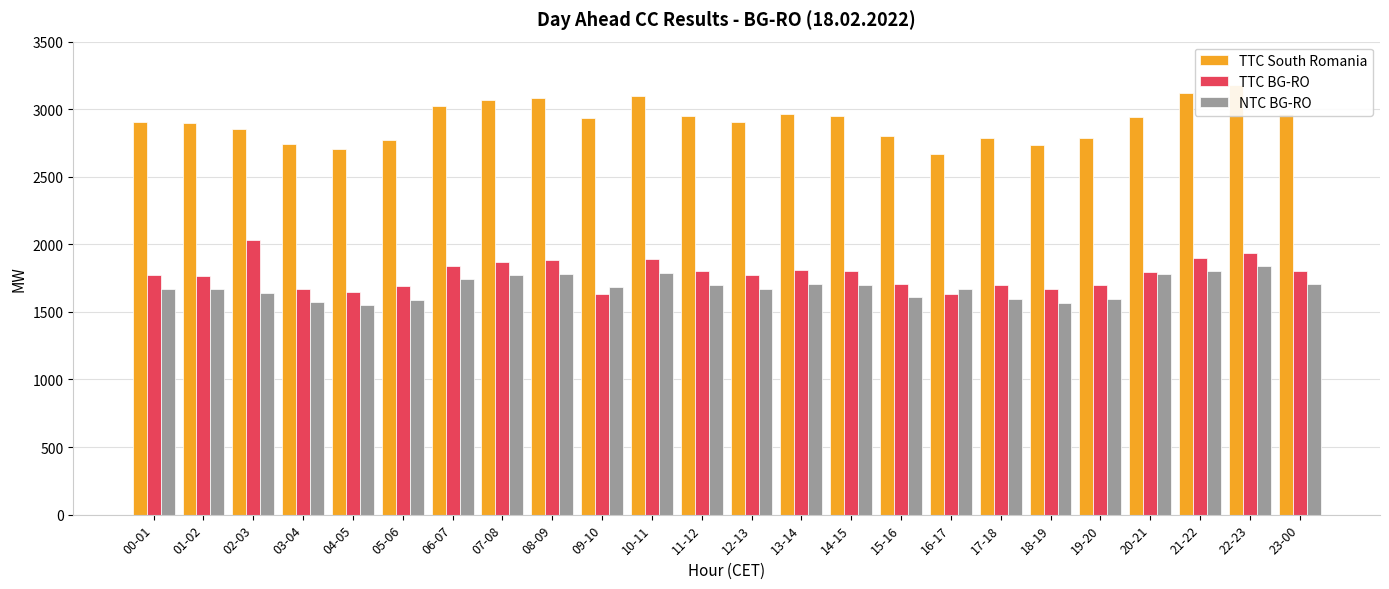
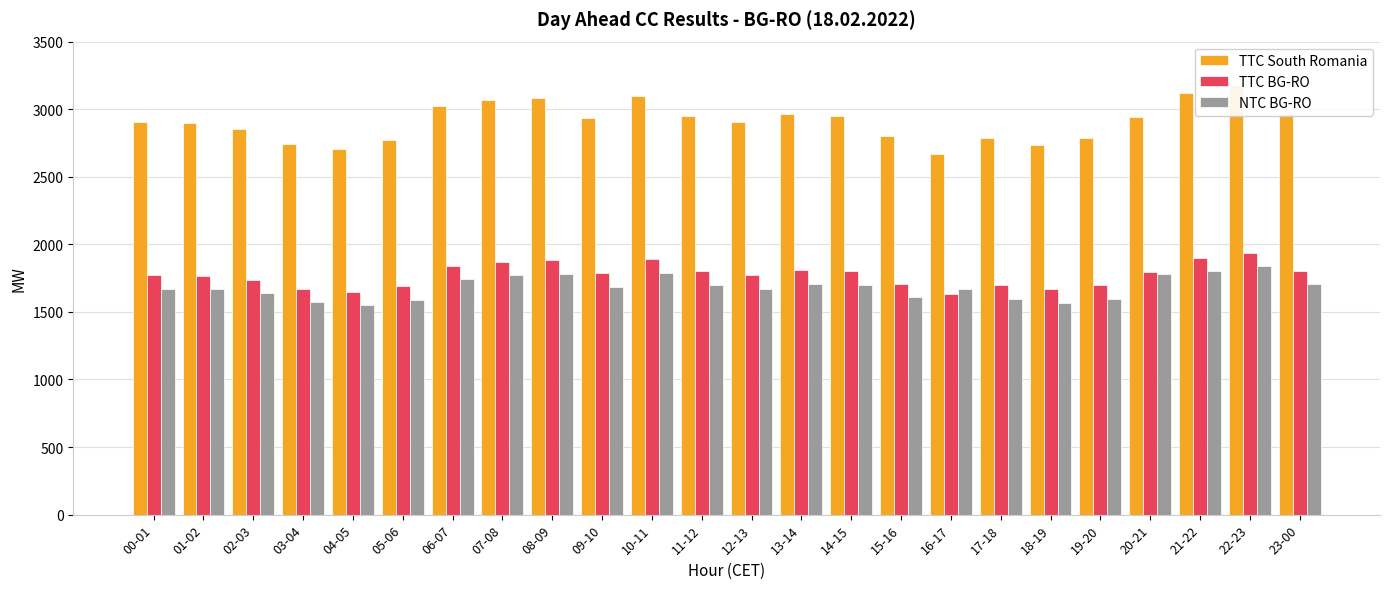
  {
    "TTC South Romania": {
      "00-01": 2900,
      "01-02": 2900,
      "02-03": 2850,
      "03-04": 2740,
      "04-05": 2710,
      "05-06": 2770,
      "06-07": 3020,
      "07-08": 3070,
      "08-09": 3080,
      "09-10": 2930,
      "10-11": 3100,
      "11-12": 2950,
      "12-13": 2910,
      "13-14": 2970,
      "14-15": 2950,
      "15-16": 2800,
      "16-17": 2670,
      "17-18": 2790,
      "18-19": 2730,
      "19-20": 2780,
      "20-21": 2940,
      "21-22": 3120
    },
    "TTC BG-RO": {
      "00-01": 1770,
      "01-02": 1770,
-     "02-03": 2030,
+     "02-03": 1740,
      "03-04": 1670,
      "04-05": 1650,
      "05-06": 1690,
      "06-07": 1840,
      "07-08": 1870,
      "08-09": 1880,
-     "09-10": 1630,
+     "09-10": 1790,
      "10-11": 1890,
      "11-12": 1800,
      "12-13": 1770,
      "13-14": 1810,
      "14-15": 1800,
      "15-16": 1710,
      "16-17": 1630,
      "17-18": 1700,
      "18-19": 1670,
      "19-20": 1700,
      "20-21": 1800,
      "21-22": 1900,
      "22-23": 1940,
      "23-00": 1810
    },
    "NTC BG-RO": {
      "00-01": 1670,
      "01-02": 1670,
      "02-03": 1640,
      "03-04": 1570,
      "04-05": 1550,
      "05-06": 1590,
      "06-07": 1740,
      "07-08": 1770,
      "08-09": 1780,
      "09-10": 1690,
      "10-11": 1790,
      "11-12": 1700,
      "12-13": 1670,
      "13-14": 1710,
      "14-15": 1700,
      "15-16": 1610,
      "16-17": 1670,
      "17-18": 1600,
      "18-19": 1570,
      "19-20": 1600,
      "20-21": 1780,
      "21-22": 1800,
      "22-23": 1840,
      "23-00": 1710
    }
  }
